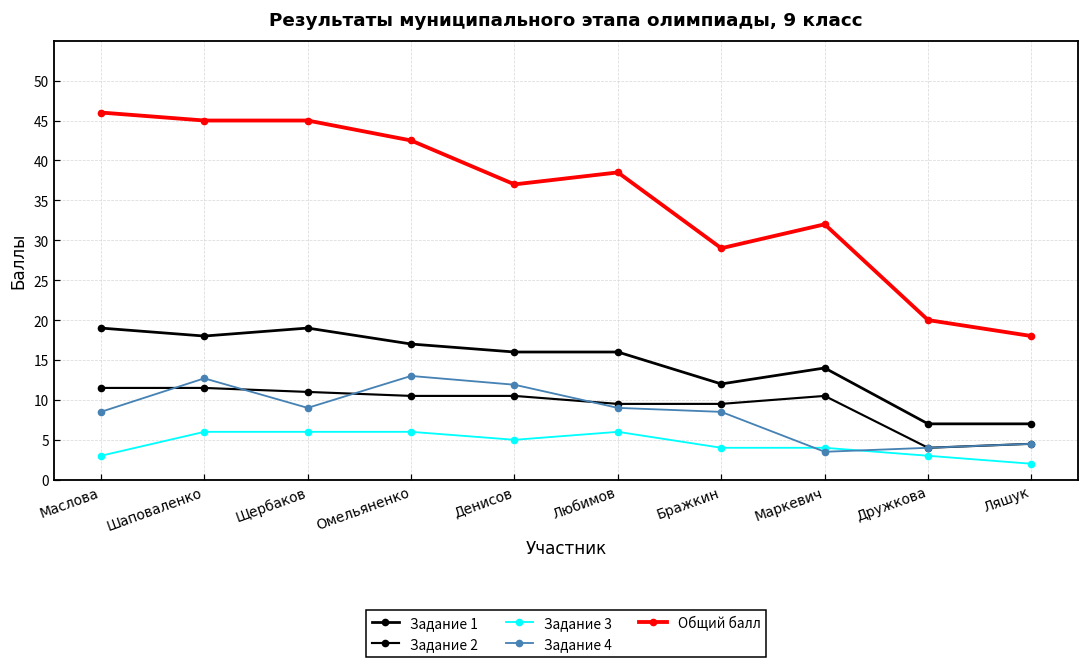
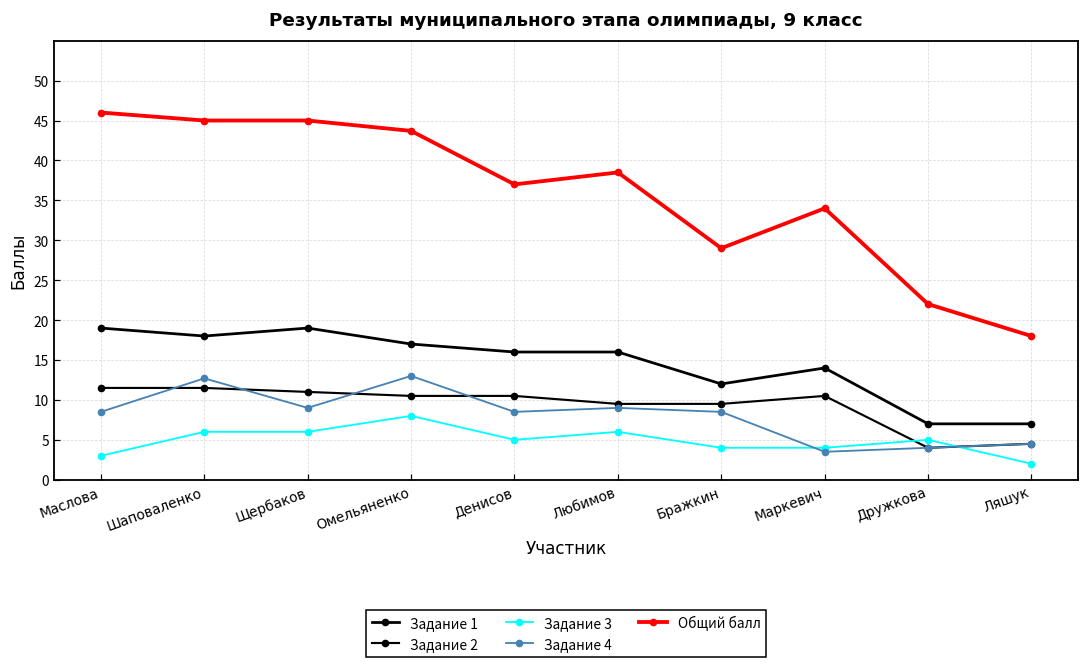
  {
    "Задание 3": {
      "Маслова": 3,
      "Шаповаленко": 6,
      "Щербаков": 6,
-     "Омельяненко": 6,
+     "Омельяненко": 8,
      "Денисов": 5,
      "Любимов": 6,
      "Бражкин": 4,
      "Маркевич": 4,
-     "Дружкова": 3,
+     "Дружкова": 5,
      "Ляшук": 2
    },
    "Задание 4": {
      "Маслова": 9,
      "Шаповаленко": 13,
      "Щербаков": 9,
      "Омельяненко": 13,
-     "Денисов": 12,
+     "Денисов": 9,
      "Любимов": 9,
      "Бражкин": 9,
      "Маркевич": 4
    },
    "Общий балл": {
      "Маслова": 46,
      "Шаповаленко": 45,
      "Щербаков": 45,
-     "Омельяненко": 43,
+     "Омельяненко": 44,
      "Денисов": 37,
      "Любимов": 39,
      "Бражкин": 29,
-     "Маркевич": 32,
-     "Дружкова": 20,
+     "Маркевич": 34,
+     "Дружкова": 22,
      "Ляшук": 18
    }
  }
